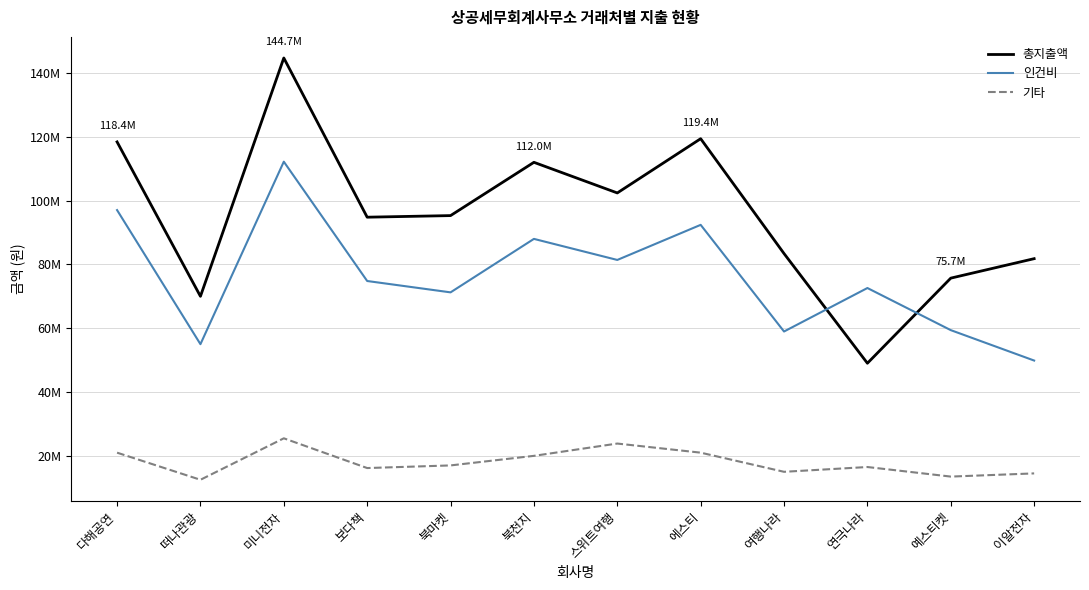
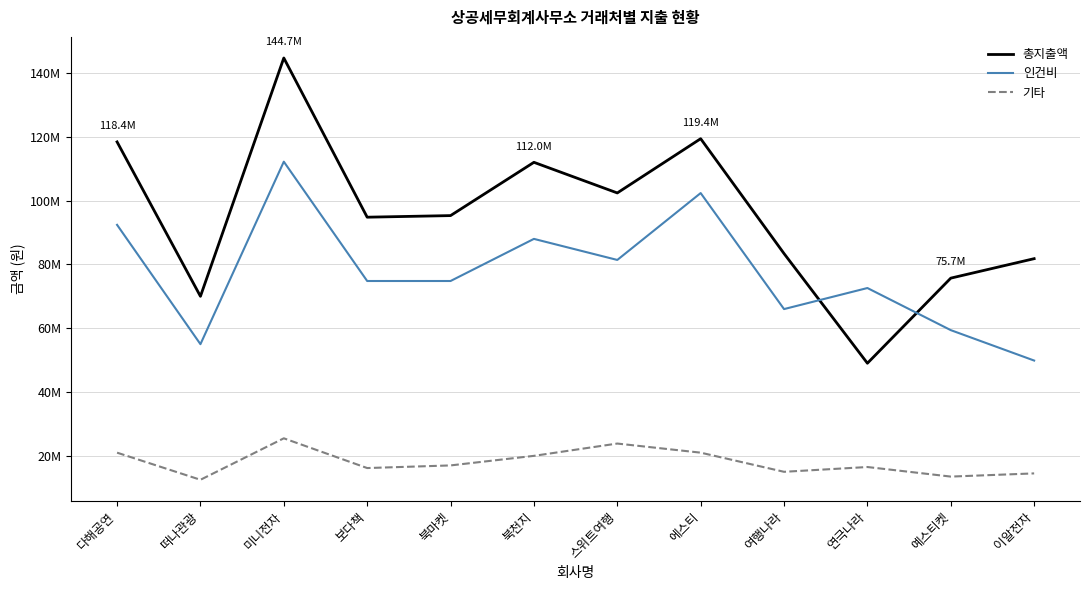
  {
    "총지출액": {
      "다해공연": "118.4M",
      "미니전자": "144.7M",
      "북천지": "112.0M",
      "에스티": "119.4M",
      "예스티켓": "75.7M"
    },
    "인건비": {
-     "다해공연": "97000000",
+     "다해공연": "92000000",
      "떠나관광": "55000000",
      "미니전자": "112000000",
      "보다책": "75000000",
-     "북마켓": "71000000",
+     "북마켓": "75000000",
      "북천지": "88000000",
      "스위트여행": "81000000",
-     "에스티": "92000000",
-     "여행나라": "59000000",
+     "에스티": "102000000",
+     "여행나라": "66000000",
      "연극나라": "73000000",
      "예스티켓": "59000000",
      "이알전자": "50000000"
    },
    "기타": {
      "다해공연": "21000000",
      "떠나관광": "13000000",
      "미니전자": "26000000",
      "보다책": "16000000",
      "북마켓": "17000000",
      "북천지": "20000000",
      "스위트여행": "24000000",
      "에스티": "21000000",
      "여행나라": "15000000",
      "연극나라": "17000000",
      "예스티켓": "14000000",
      "이알전자": "15000000"
    }
  }
